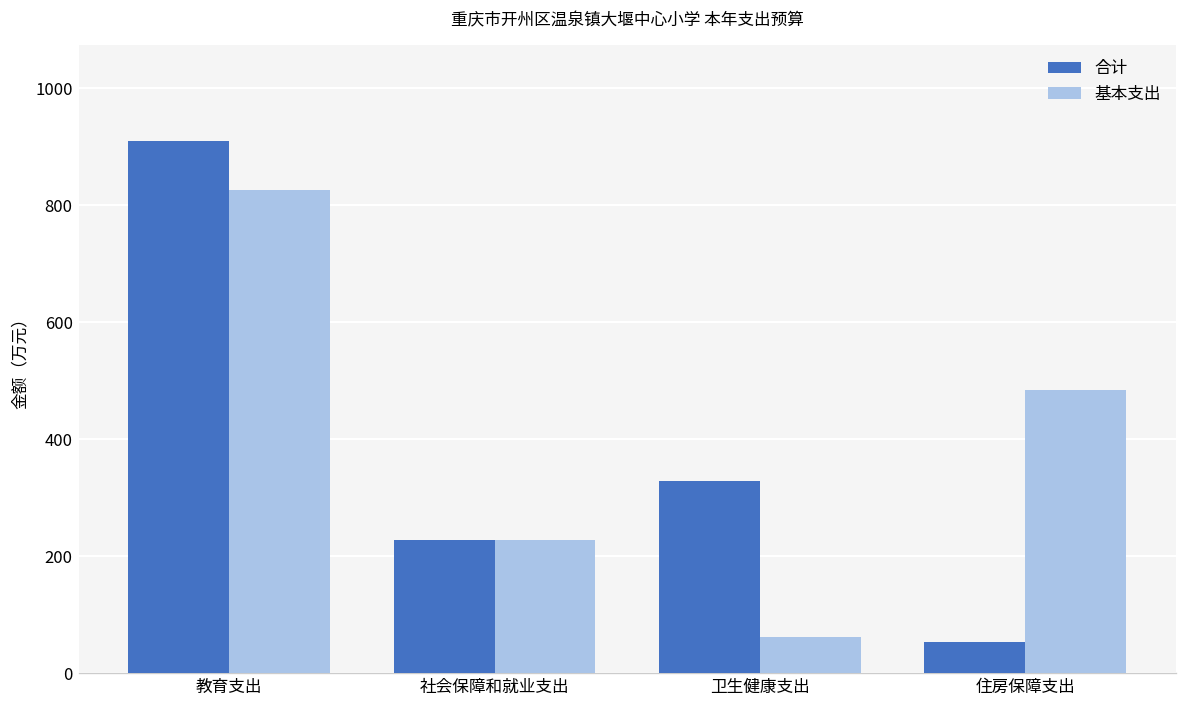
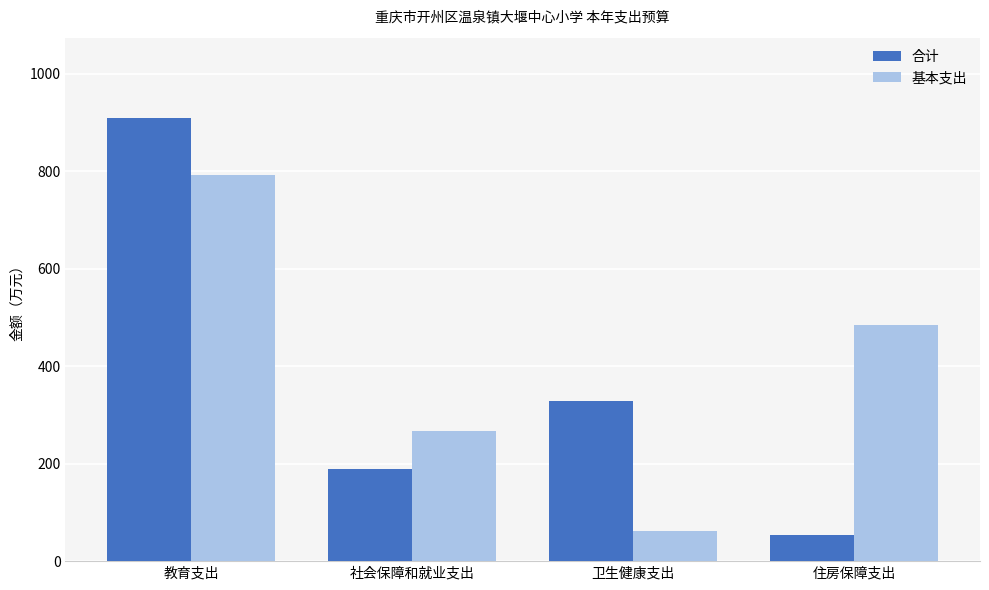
  {
    "合计": {
      "教育支出": 910,
-     "社会保障和就业支出": 230,
+     "社会保障和就业支出": 190,
      "卫生健康支出": 330,
      "住房保障支出": 50
    },
    "基本支出": {
-     "教育支出": 830,
-     "社会保障和就业支出": 230,
+     "教育支出": 790,
+     "社会保障和就业支出": 270,
      "卫生健康支出": 60,
      "住房保障支出": 480
    }
  }
